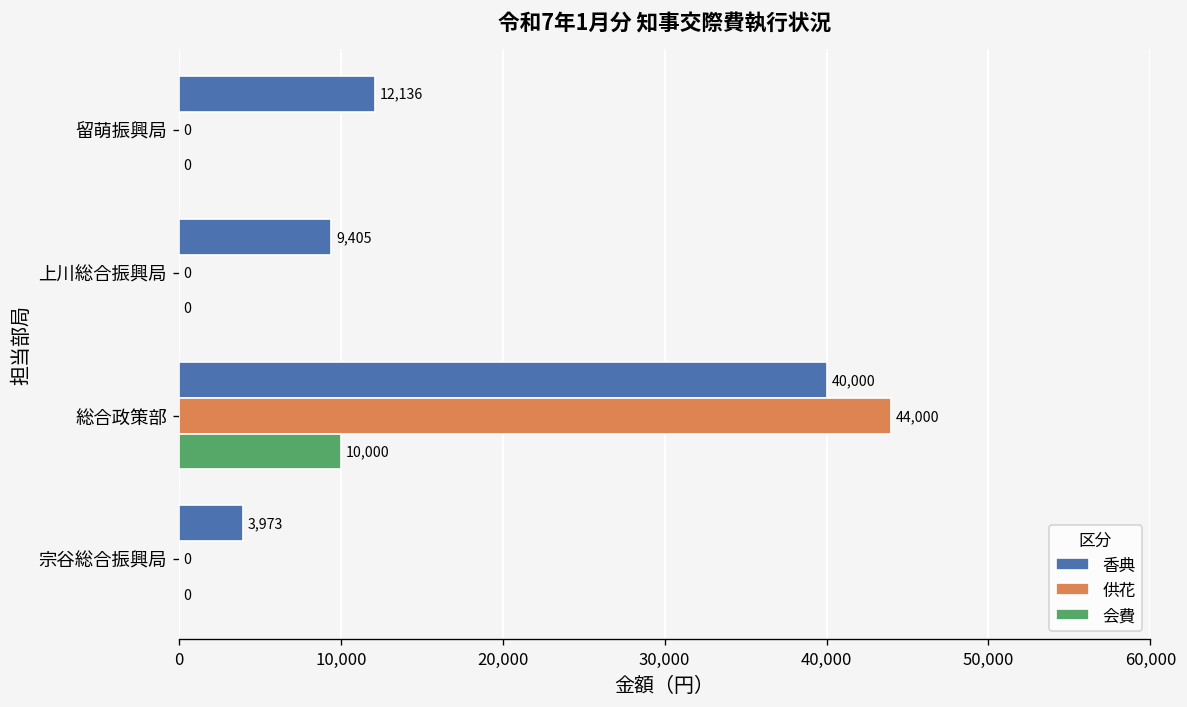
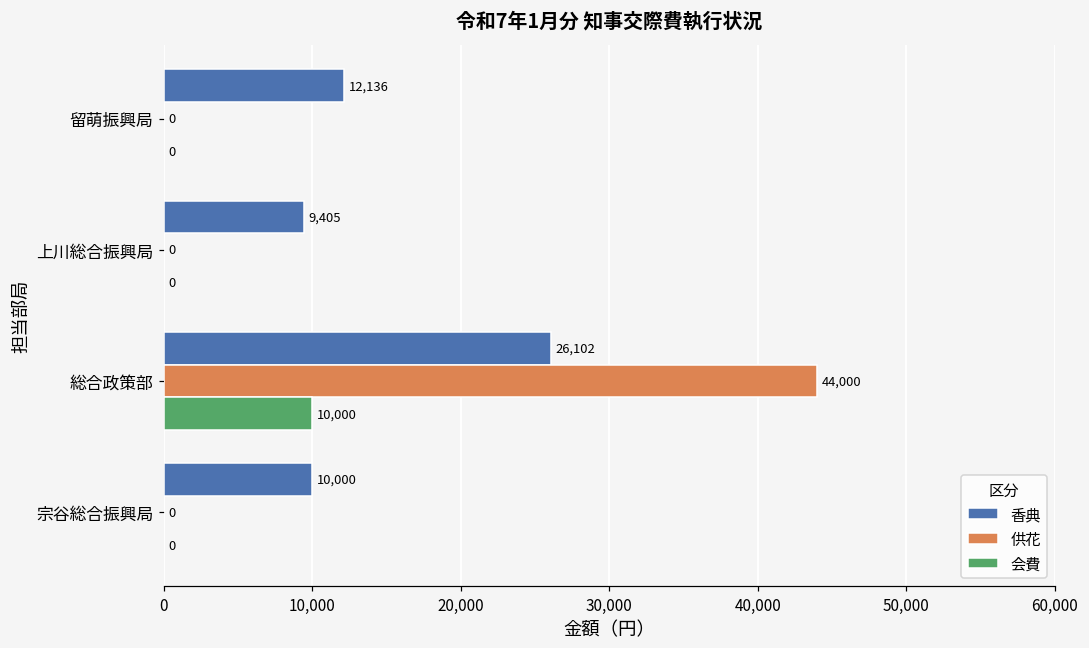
  {
    "香典": {
      "留萌振興局": "12,136",
      "上川総合振興局": "9,405",
-     "総合政策部": "40,000",
-     "宗谷総合振興局": "3,973"
+     "総合政策部": "26,102",
+     "宗谷総合振興局": "10,000"
    },
    "供花": {
      "留萌振興局": "0",
      "上川総合振興局": "0",
      "総合政策部": "44,000",
      "宗谷総合振興局": "0"
    },
    "会費": {
      "留萌振興局": "0",
      "上川総合振興局": "0",
      "総合政策部": "10,000",
      "宗谷総合振興局": "0"
    }
  }
